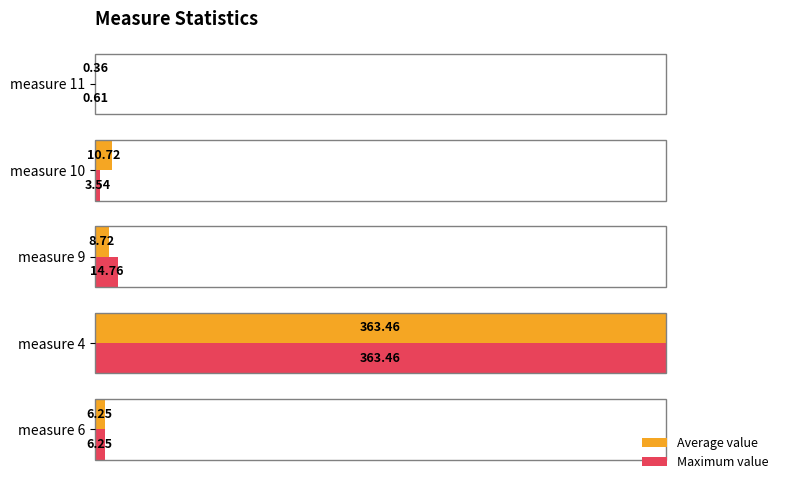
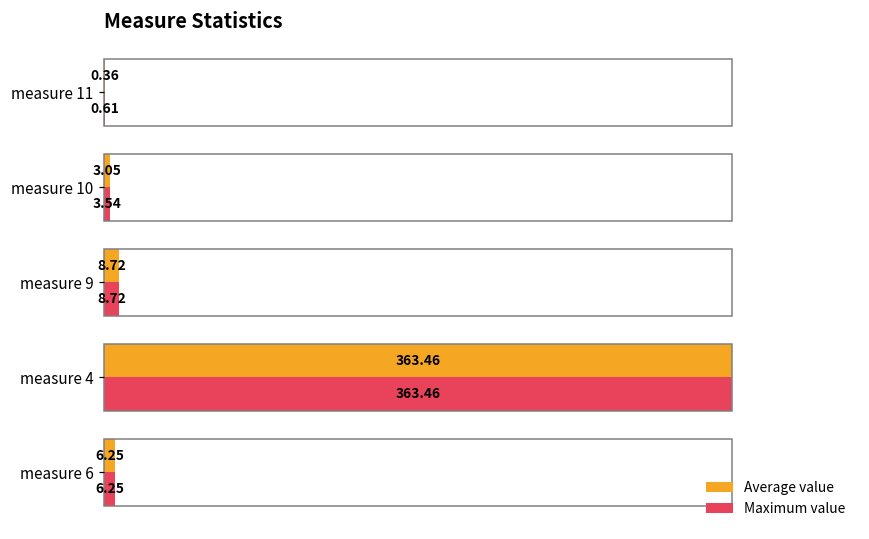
  {
    "Average value": {
-     "measure 10": 10.72
+     "measure 10": 3.05
    },
    "Maximum value": {
-     "measure 9": 14.76
+     "measure 9": 8.72
    }
  }
